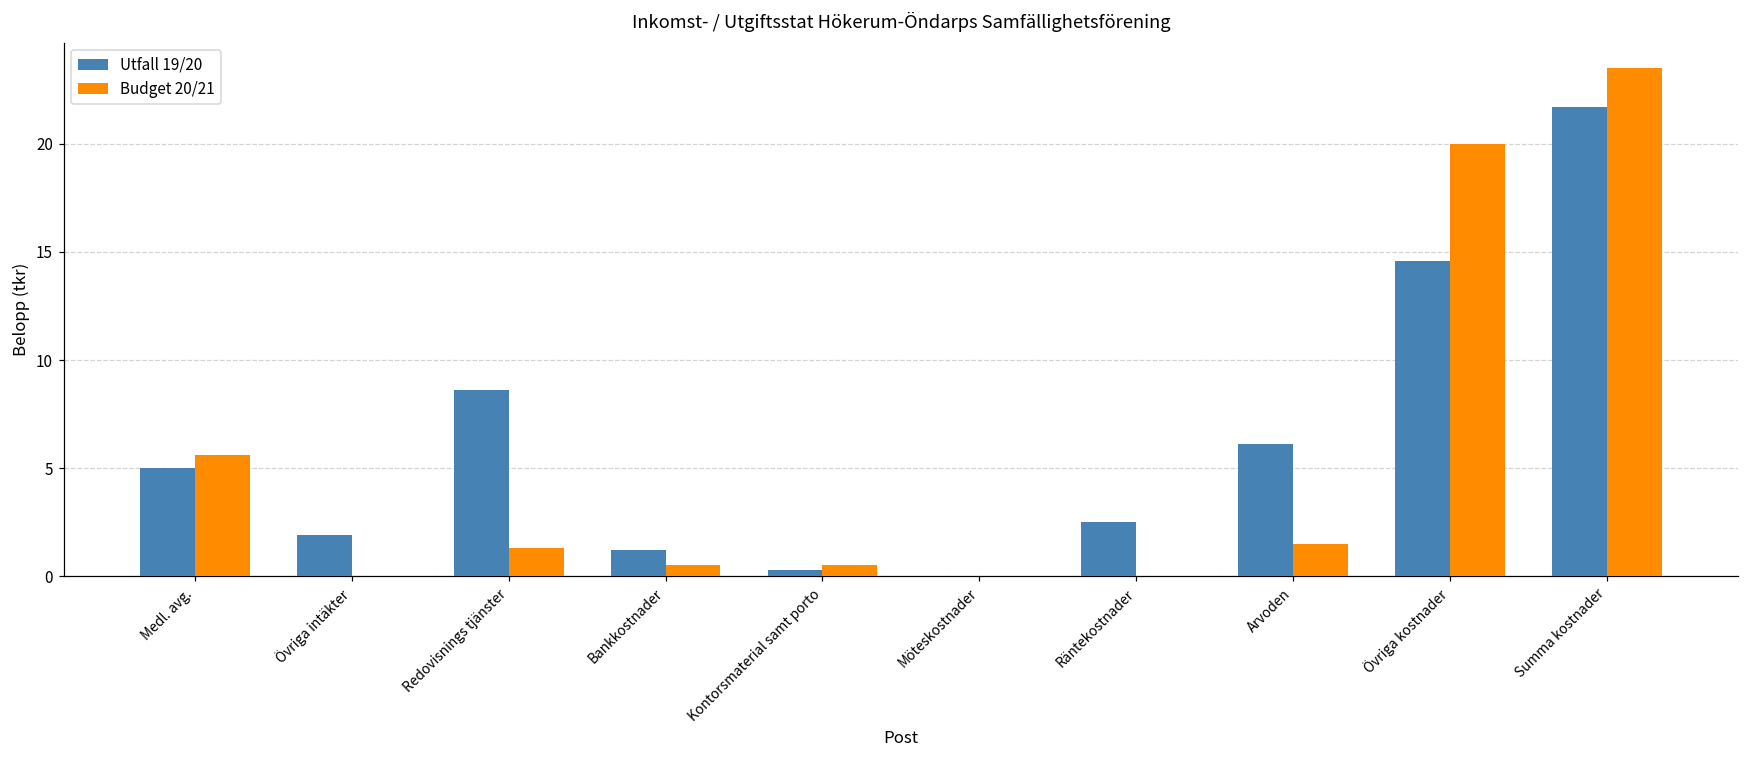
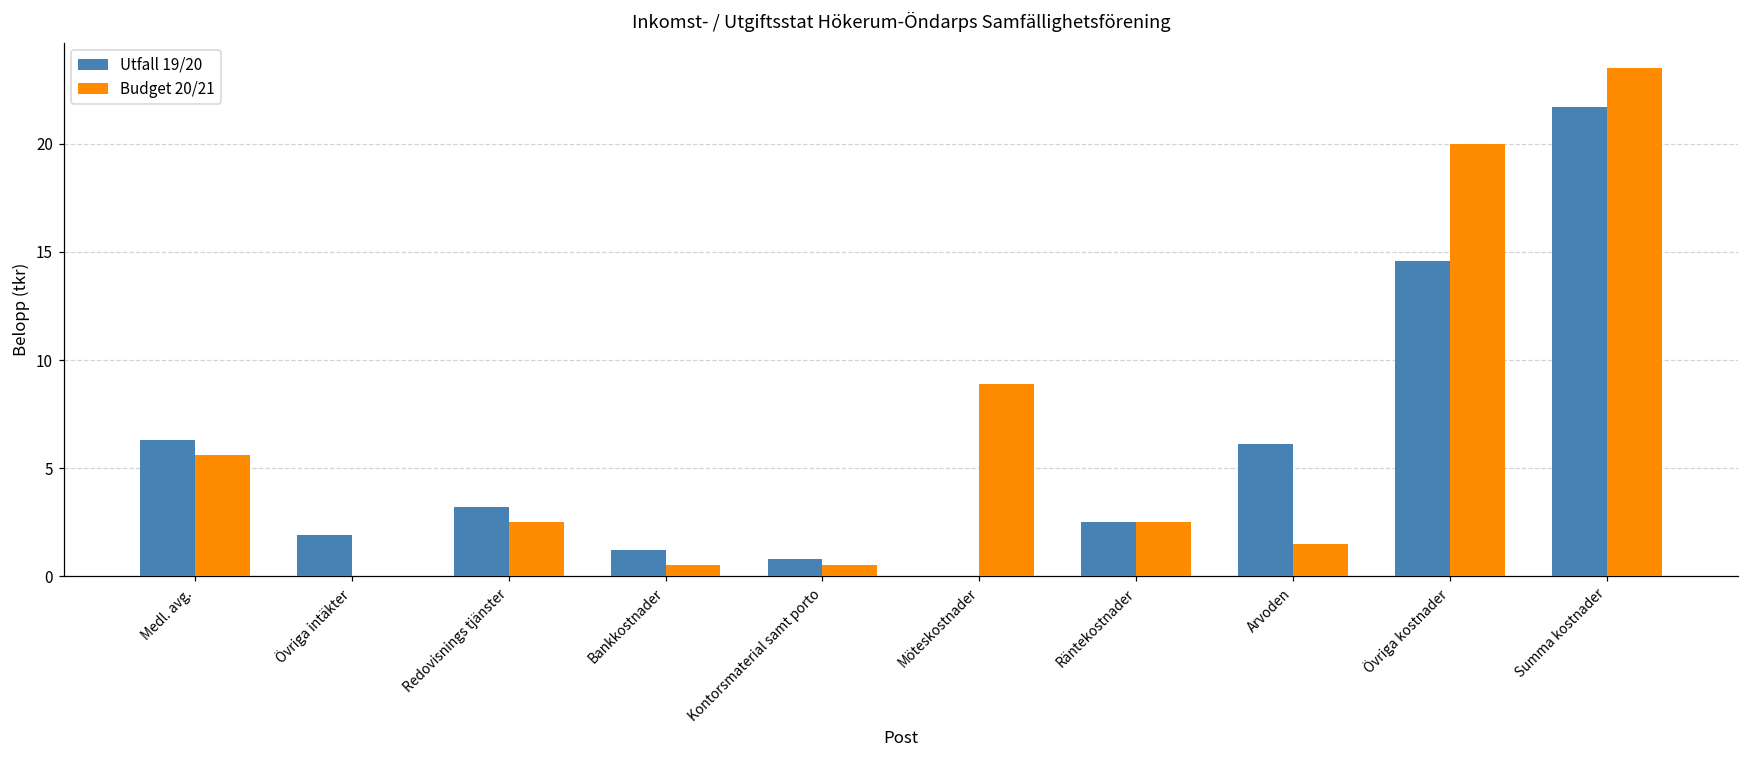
  {
    "Utfall 19/20": {
-     "Medl. avg.": 5.0,
+     "Medl. avg.": 6.3,
      "Övriga intäkter": 1.9,
-     "Redovisnings tjänster": 8.6,
+     "Redovisnings tjänster": 3.2,
      "Bankkostnader": 1.2,
-     "Kontorsmaterial samt porto": 0.3,
+     "Kontorsmaterial samt porto": 0.8,
      "Möteskostnader": 0.0,
      "Räntekostnader": 2.5,
      "Arvoden": 6.1,
      "Övriga kostnader": 14.6,
      "Summa kostnader": 21.7
    },
    "Budget 20/21": {
      "Medl. avg.": 5.6,
      "Övriga intäkter": 0.0,
-     "Redovisnings tjänster": 1.3,
+     "Redovisnings tjänster": 2.5,
      "Bankkostnader": 0.5,
      "Kontorsmaterial samt porto": 0.5,
-     "Möteskostnader": 0.0,
-     "Räntekostnader": 0.0,
+     "Möteskostnader": 8.9,
+     "Räntekostnader": 2.5,
      "Arvoden": 1.5,
      "Övriga kostnader": 20.0,
      "Summa kostnader": 23.5
    }
  }
